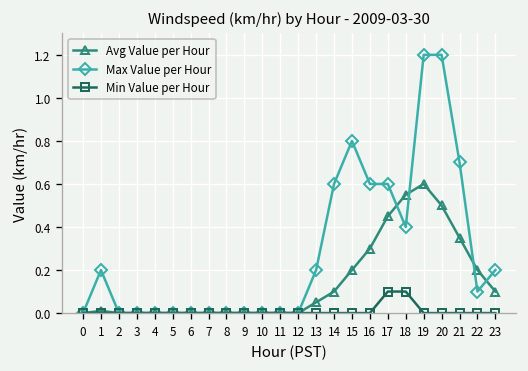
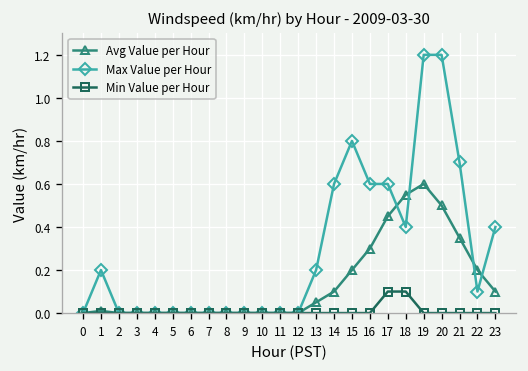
  {
    "Max Value per Hour": {
      "1": 0.2,
      "13": 0.2,
      "14": 0.6,
      "15": 0.8,
      "16": 0.6,
      "17": 0.6,
      "18": 0.4,
      "19": 1.2,
      "20": 1.2,
      "21": 0.7,
      "22": 0.1,
-     "23": 0.2
+     "23": 0.4
    }
  }
